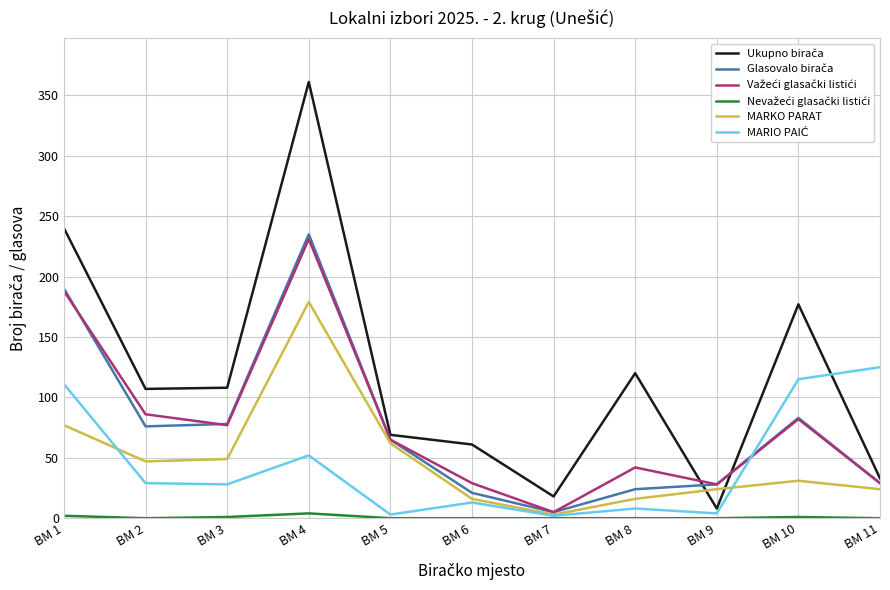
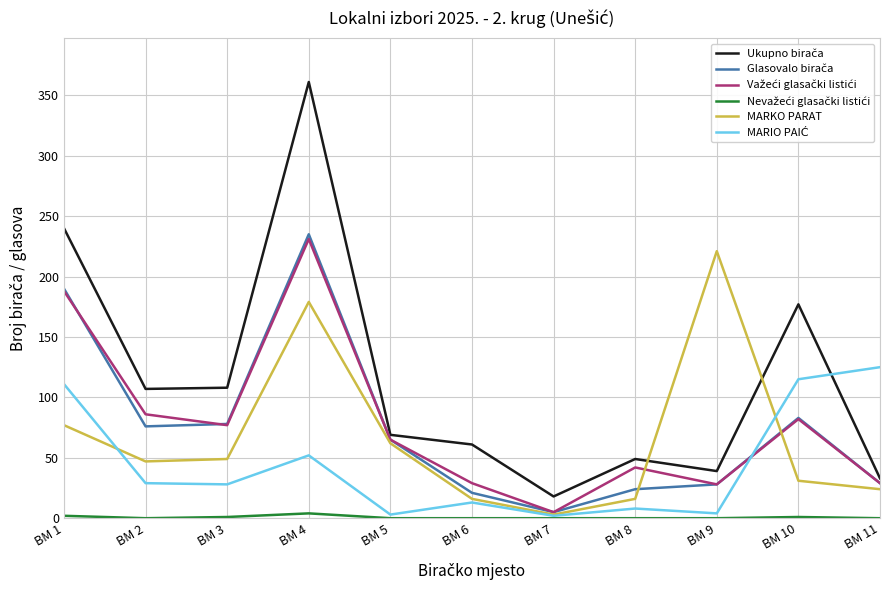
  {
    "Ukupno birača": {
      "BM 1": 240,
      "BM 2": 107,
      "BM 3": 108,
      "BM 4": 361,
      "BM 5": 69,
      "BM 6": 61,
      "BM 7": 18,
-     "BM 8": 120,
-     "BM 9": 8,
+     "BM 8": 49,
+     "BM 9": 39,
      "BM 10": 177,
      "BM 11": 33
    },
    "Glasovalo birača": {
      "BM 2": 76,
      "BM 4": 235,
      "BM 6": 21,
      "BM 8": 24
    },
    "Važeći glasački listići": {
      "BM 2": 86,
      "BM 4": 231,
      "BM 6": 29,
      "BM 8": 42
    },
    "Nevažeći glasački listići": {
      "BM 1": 2,
      "BM 2": 0,
      "BM 3": 1,
      "BM 4": 4,
      "BM 5": 0,
      "BM 6": 0,
      "BM 8": 0,
      "BM 9": 0,
      "BM 10": 1,
      "BM 11": 0
    },
    "MARKO PARAT": {
      "BM 1": 77,
      "BM 2": 47,
      "BM 3": 49,
      "BM 4": 179,
      "BM 5": 62,
      "BM 6": 16,
      "BM 8": 16,
-     "BM 9": 24,
+     "BM 9": 221,
      "BM 10": 31,
      "BM 11": 24
    },
    "MARIO PAIĆ": {
      "BM 1": 111,
      "BM 2": 29,
      "BM 3": 28,
      "BM 4": 52,
      "BM 5": 3,
      "BM 6": 13,
      "BM 8": 8,
      "BM 9": 4,
      "BM 10": 115,
      "BM 11": 125
    }
  }
